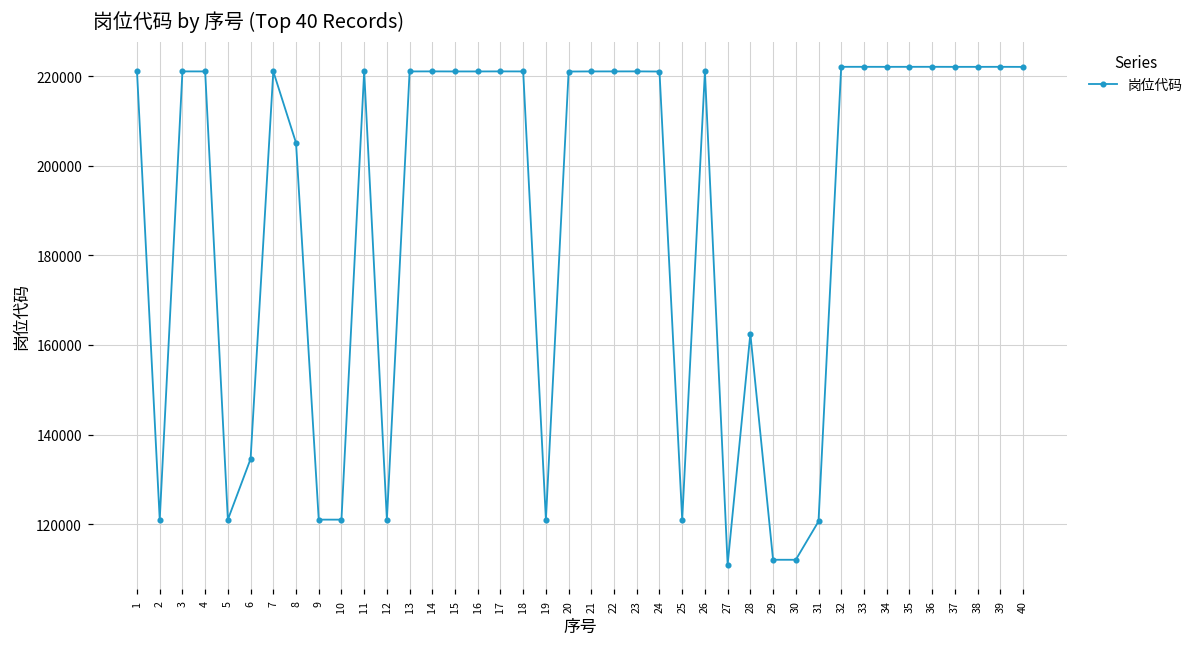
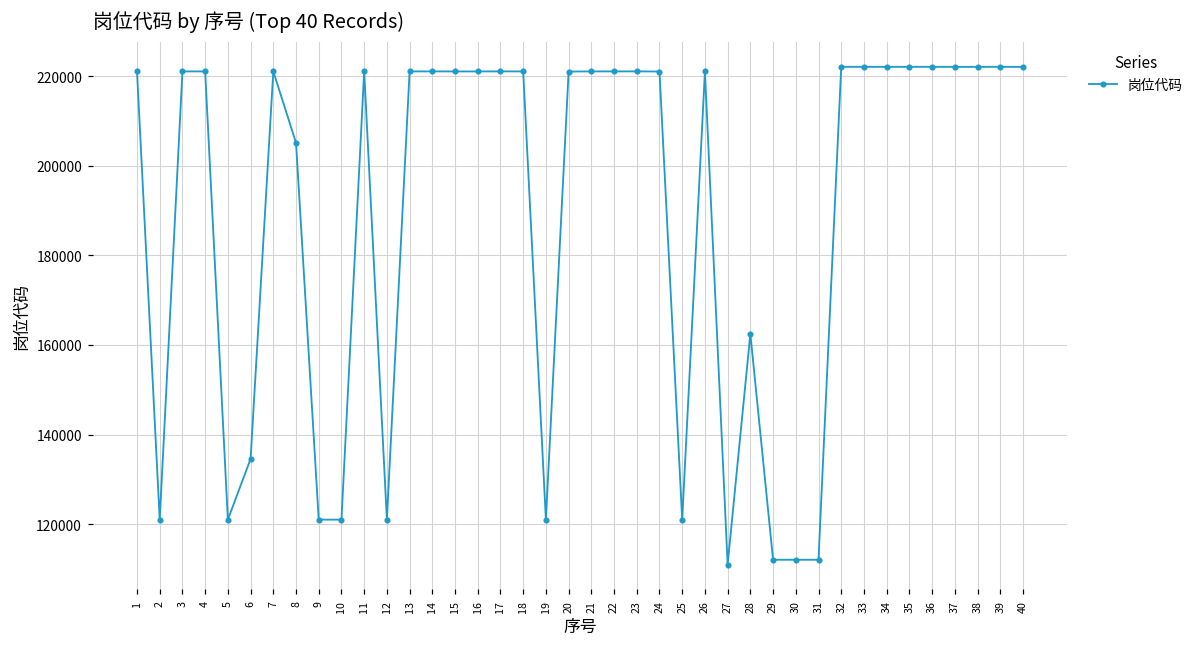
  {
    "1": 221000,
    "2": 121000,
    "3": 221000,
    "4": 221000,
    "5": 121000,
    "6": 135000,
    "7": 221000,
    "8": 205000,
    "9": 121000,
    "10": 121000,
    "11": 221000,
    "12": 121000,
    "13": 221000,
    "14": 221000,
    "15": 221000,
    "16": 221000,
    "17": 221000,
    "18": 221000,
    "19": 121000,
    "20": 221000,
    "21": 221000,
    "22": 221000,
    "23": 221000,
    "24": 221000,
    "25": 121000,
    "26": 221000,
    "27": 111000,
    "28": 162000,
    "29": 112000,
    "30": 112000,
-   "31": 121000,
+   "31": 112000,
    "32": 222000,
    "33": 222000,
    "34": 222000,
    "35": 222000,
    "36": 222000,
    "37": 222000,
    "38": 222000,
    "39": 222000,
    "40": 222000
  }
